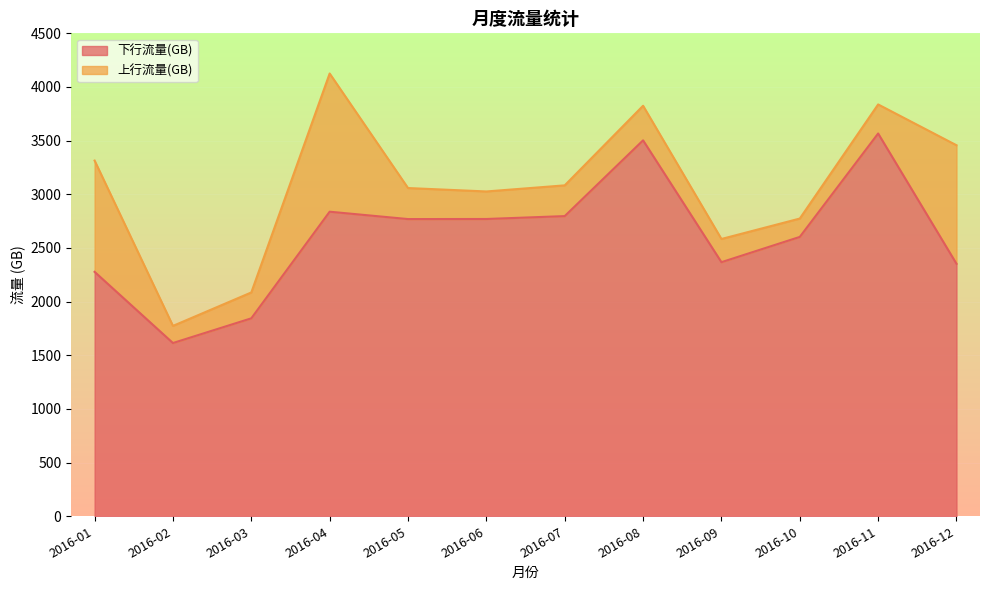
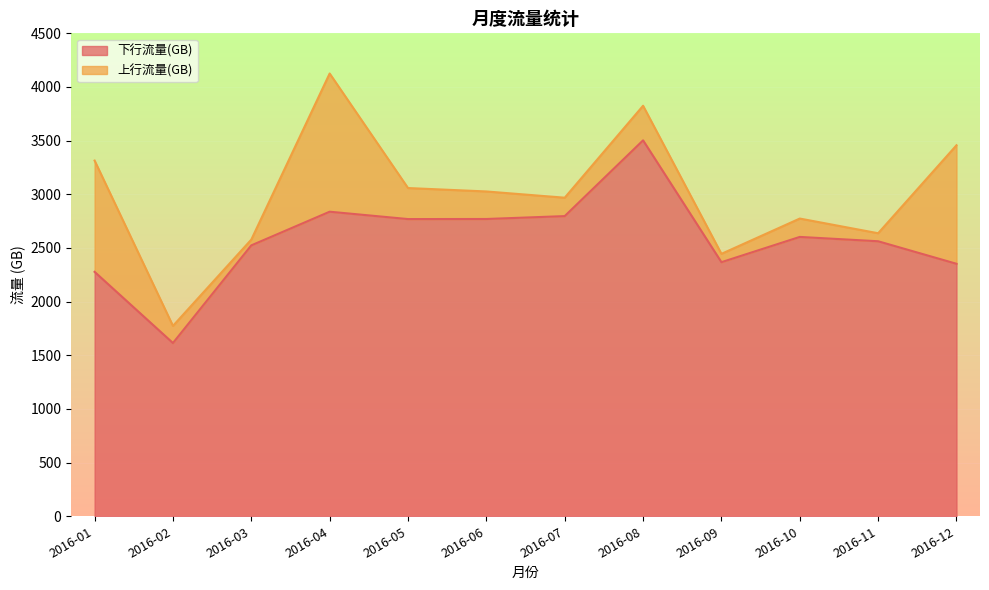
  {
    "下行流量(GB)": {
      "2016-01": 2280,
      "2016-02": 1610,
-     "2016-03": 1840,
+     "2016-03": 2520,
      "2016-04": 2840,
      "2016-05": 2770,
      "2016-06": 2770,
      "2016-07": 2800,
      "2016-08": 3500,
      "2016-09": 2370,
      "2016-10": 2600,
-     "2016-11": 3570,
+     "2016-11": 2560,
      "2016-12": 2350
    },
    "上行流量(GB)": {
      "2016-01": 1040,
      "2016-02": 160,
-     "2016-03": 240,
+     "2016-03": 50,
      "2016-04": 1290,
      "2016-05": 290,
      "2016-06": 260,
-     "2016-07": 290,
+     "2016-07": 170,
      "2016-08": 320,
-     "2016-09": 220,
+     "2016-09": 80,
      "2016-10": 170,
-     "2016-11": 270,
+     "2016-11": 70,
      "2016-12": 1100
    }
  }
